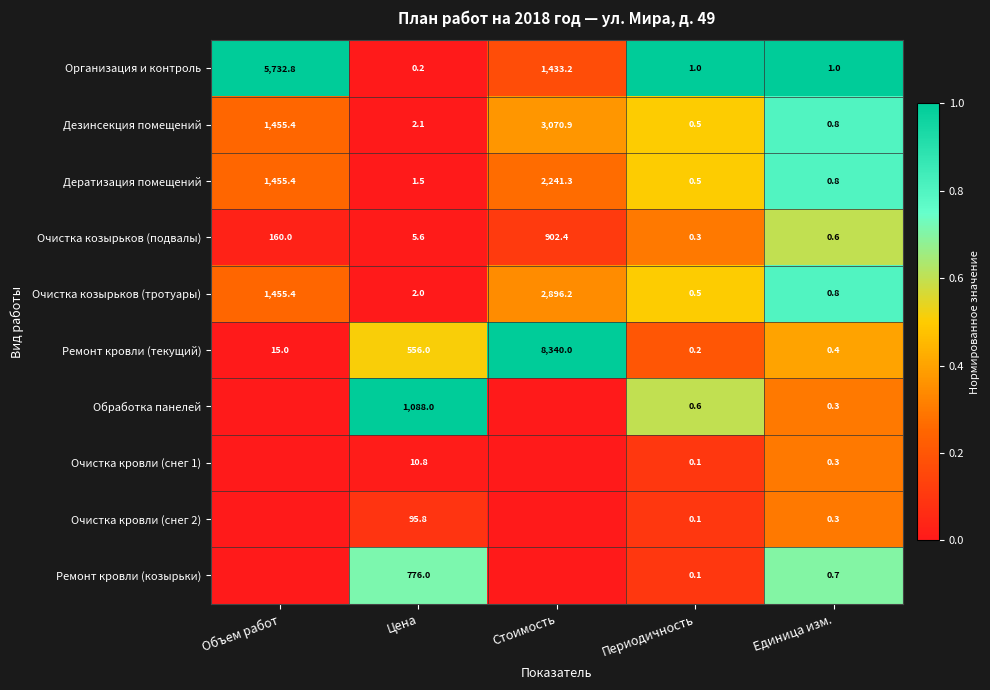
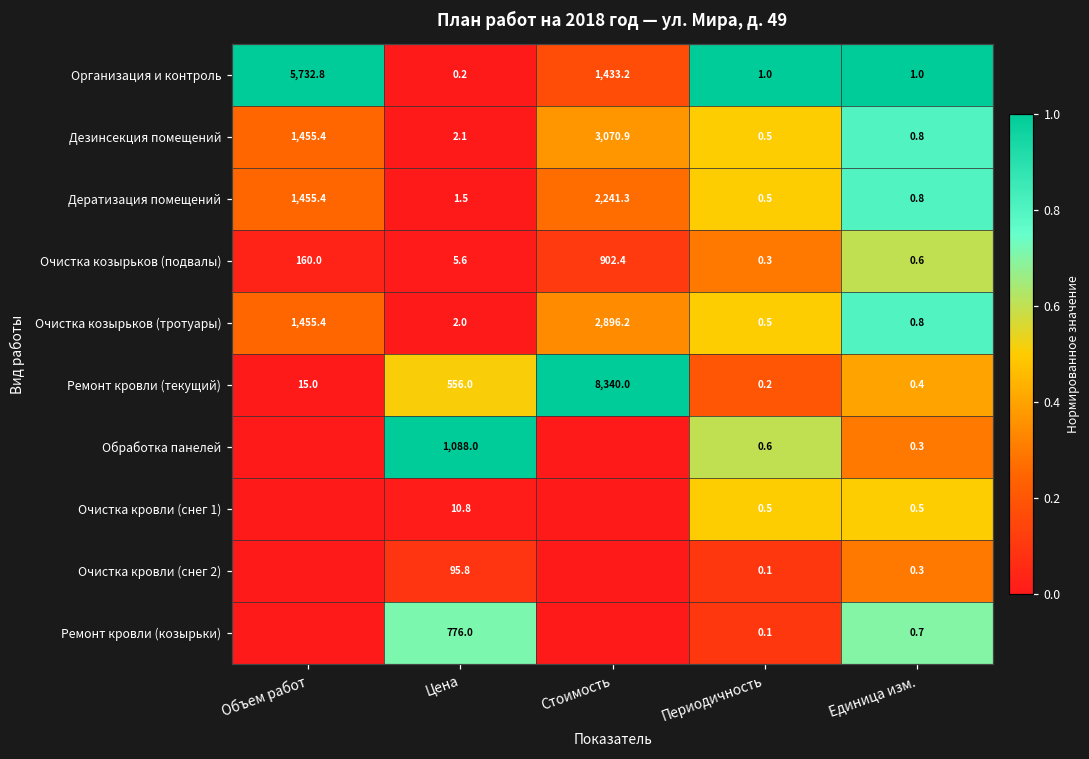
  {
    "Организация и контроль": {
      "Объем работ": "5,732.8",
      "Цена": "0.2",
      "Стоимость": "1,433.2",
      "Периодичность": "1.0",
      "Единица изм.": "1.0"
    },
    "Дезинсекция помещений": {
      "Объем работ": "1,455.4",
      "Цена": "2.1",
      "Стоимость": "3,070.9",
      "Периодичность": "0.5",
      "Единица изм.": "0.8"
    },
    "Дератизация помещений": {
      "Объем работ": "1,455.4",
      "Цена": "1.5",
      "Стоимость": "2,241.3",
      "Периодичность": "0.5",
      "Единица изм.": "0.8"
    },
    "Очистка козырьков (подвалы)": {
      "Объем работ": "160.0",
      "Цена": "5.6",
      "Стоимость": "902.4",
      "Периодичность": "0.3",
      "Единица изм.": "0.6"
    },
    "Очистка козырьков (тротуары)": {
      "Объем работ": "1,455.4",
      "Цена": "2.0",
      "Стоимость": "2,896.2",
      "Периодичность": "0.5",
      "Единица изм.": "0.8"
    },
    "Ремонт кровли (текущий)": {
      "Объем работ": "15.0",
      "Цена": "556.0",
      "Стоимость": "8,340.0",
      "Периодичность": "0.2",
      "Единица изм.": "0.4"
    },
    "Обработка панелей": {
      "Цена": "1,088.0",
      "Периодичность": "0.6",
      "Единица изм.": "0.3"
    },
    "Очистка кровли (снег 1)": {
      "Цена": "10.8",
-     "Периодичность": "0.1",
-     "Единица изм.": "0.3"
+     "Периодичность": "0.5",
+     "Единица изм.": "0.5"
    },
    "Очистка кровли (снег 2)": {
      "Цена": "95.8",
      "Периодичность": "0.1",
      "Единица изм.": "0.3"
    },
    "Ремонт кровли (козырьки)": {
      "Цена": "776.0",
      "Периодичность": "0.1",
      "Единица изм.": "0.7"
    }
  }
